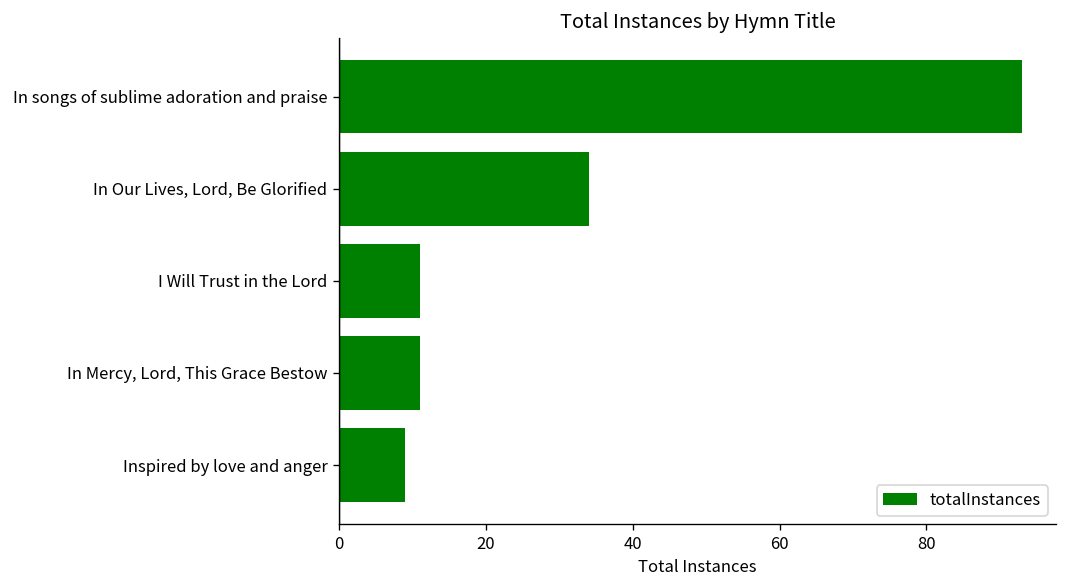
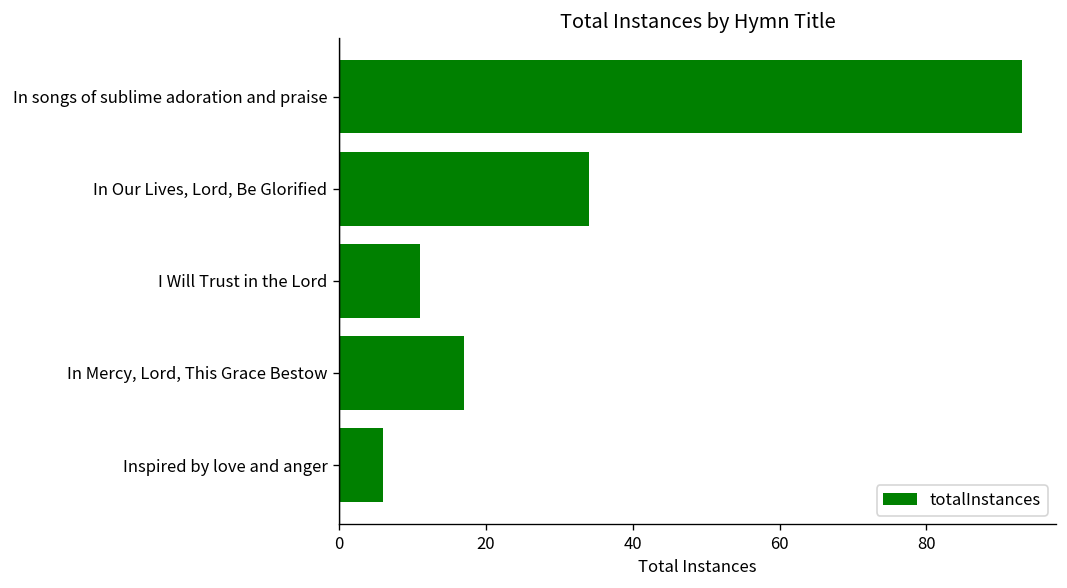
  {
    "In songs of sublime adoration and praise": 93,
    "In Our Lives, Lord, Be Glorified": 34,
    "I Will Trust in the Lord": 11,
-   "In Mercy, Lord, This Grace Bestow": 11,
-   "Inspired by love and anger": 9
+   "In Mercy, Lord, This Grace Bestow": 17,
+   "Inspired by love and anger": 6
  }
